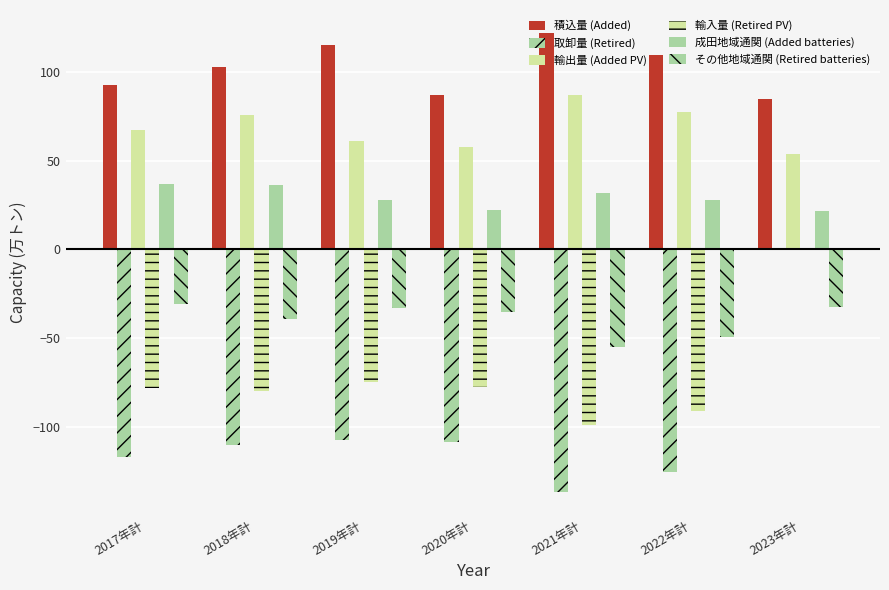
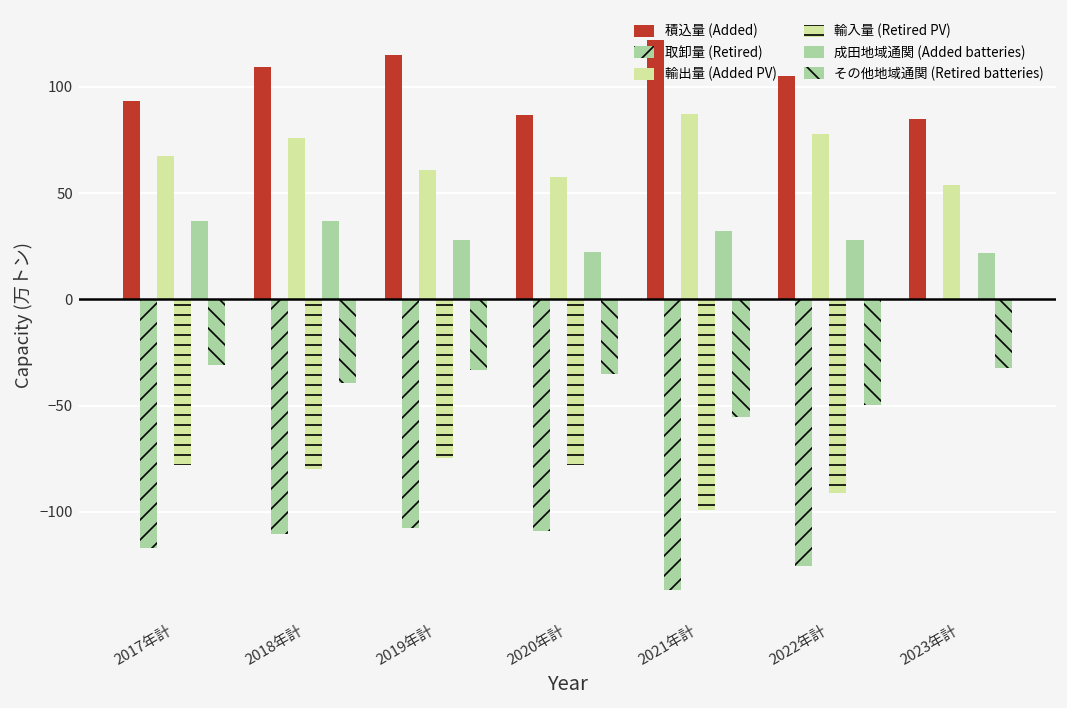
  {
    "積込量 (Added)": {
      "2017年計": 93,
-     "2018年計": 103,
+     "2018年計": 109,
      "2019年計": 115,
      "2020年計": 87,
      "2021年計": 122,
-     "2022年計": 110,
+     "2022年計": 105,
      "2023年計": 85
    }
  }
